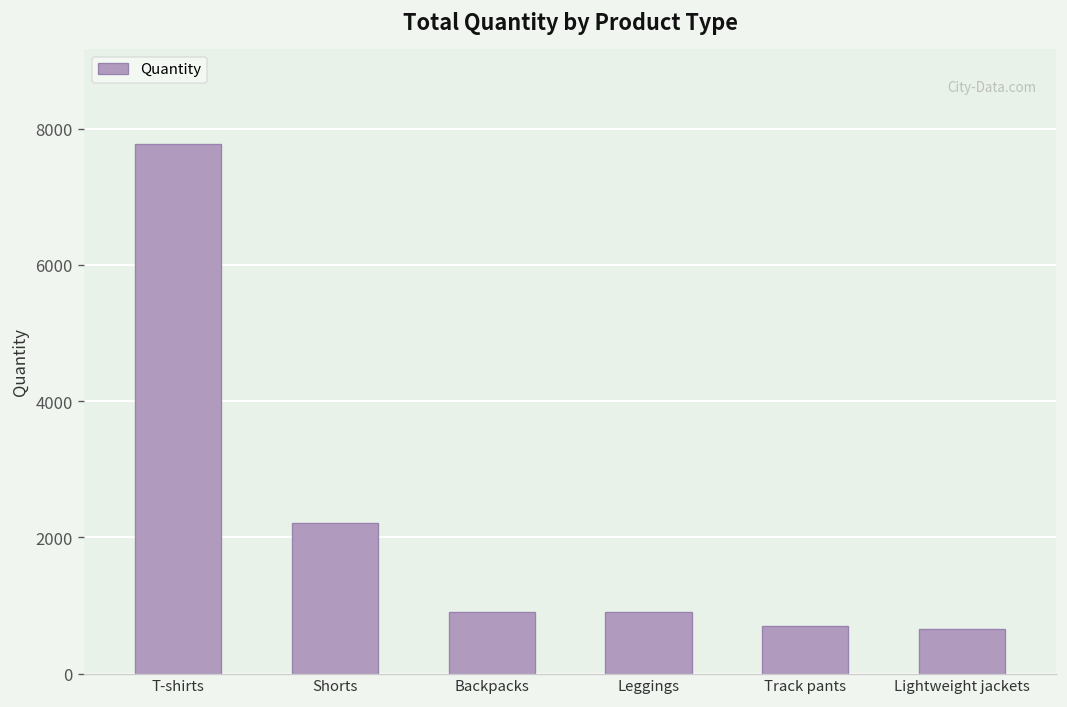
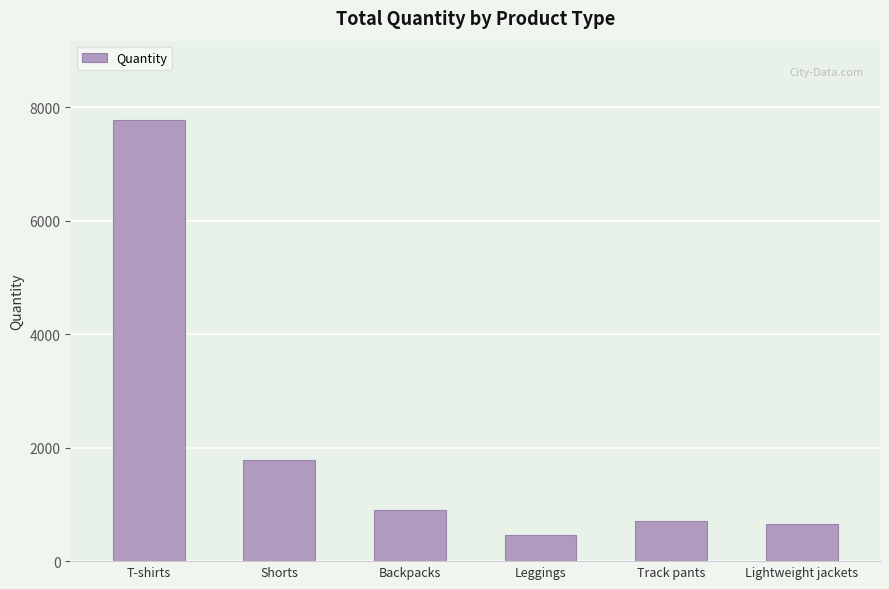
  {
    "T-shirts": 7800,
-   "Shorts": 2200,
+   "Shorts": 1800,
    "Backpacks": 900,
-   "Leggings": 900,
+   "Leggings": 500,
    "Track pants": 700,
    "Lightweight jackets": 700
  }
